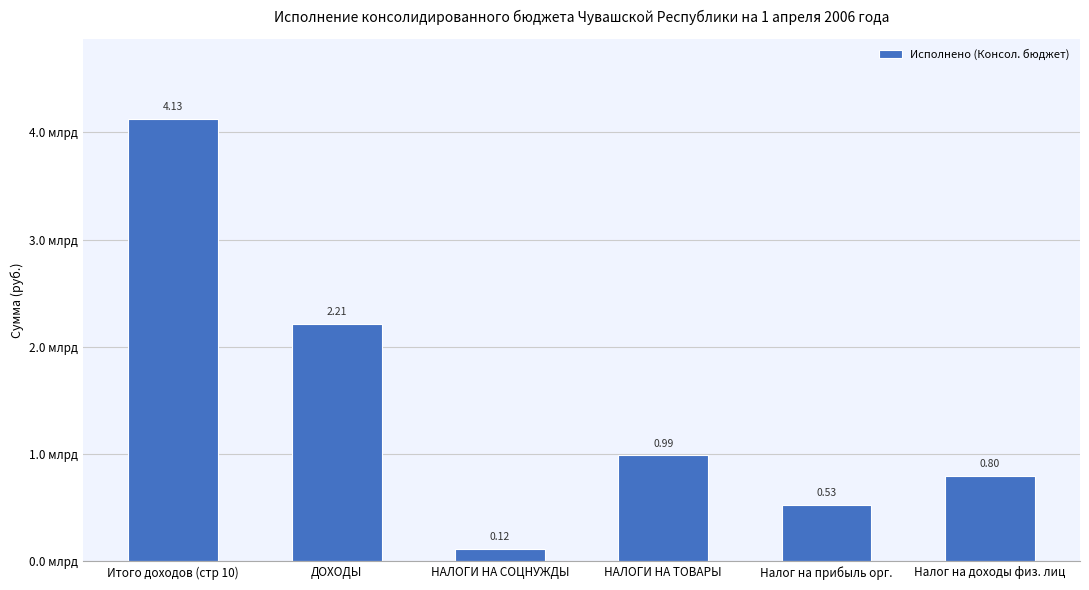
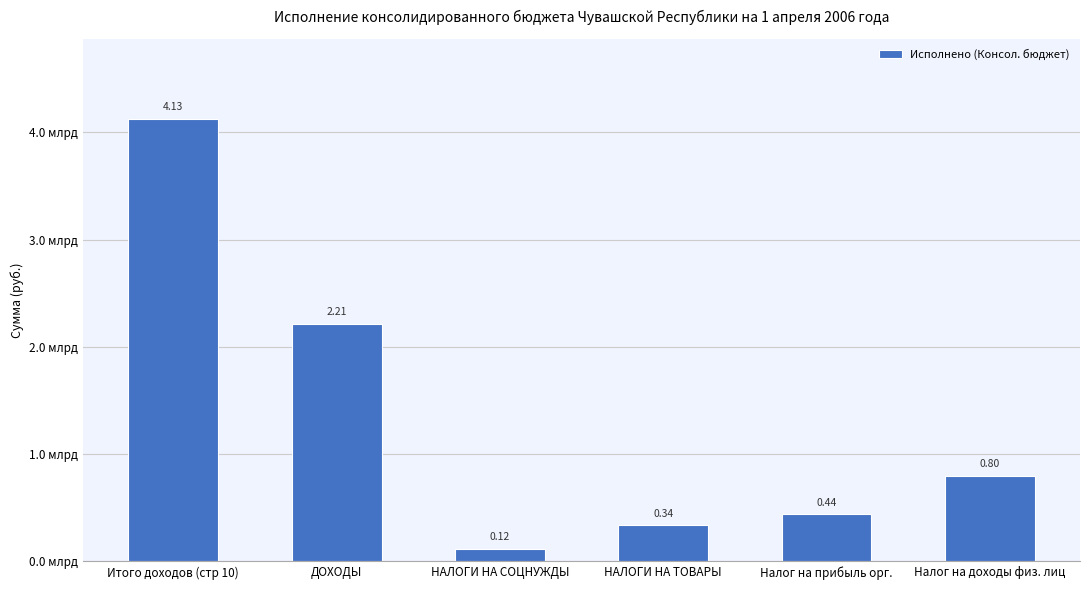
  {
-   "НАЛОГИ НА ТОВАРЫ": 0.99,
-   "Налог на прибыль орг.": 0.53
+   "НАЛОГИ НА ТОВАРЫ": 0.34,
+   "Налог на прибыль орг.": 0.44
  }
